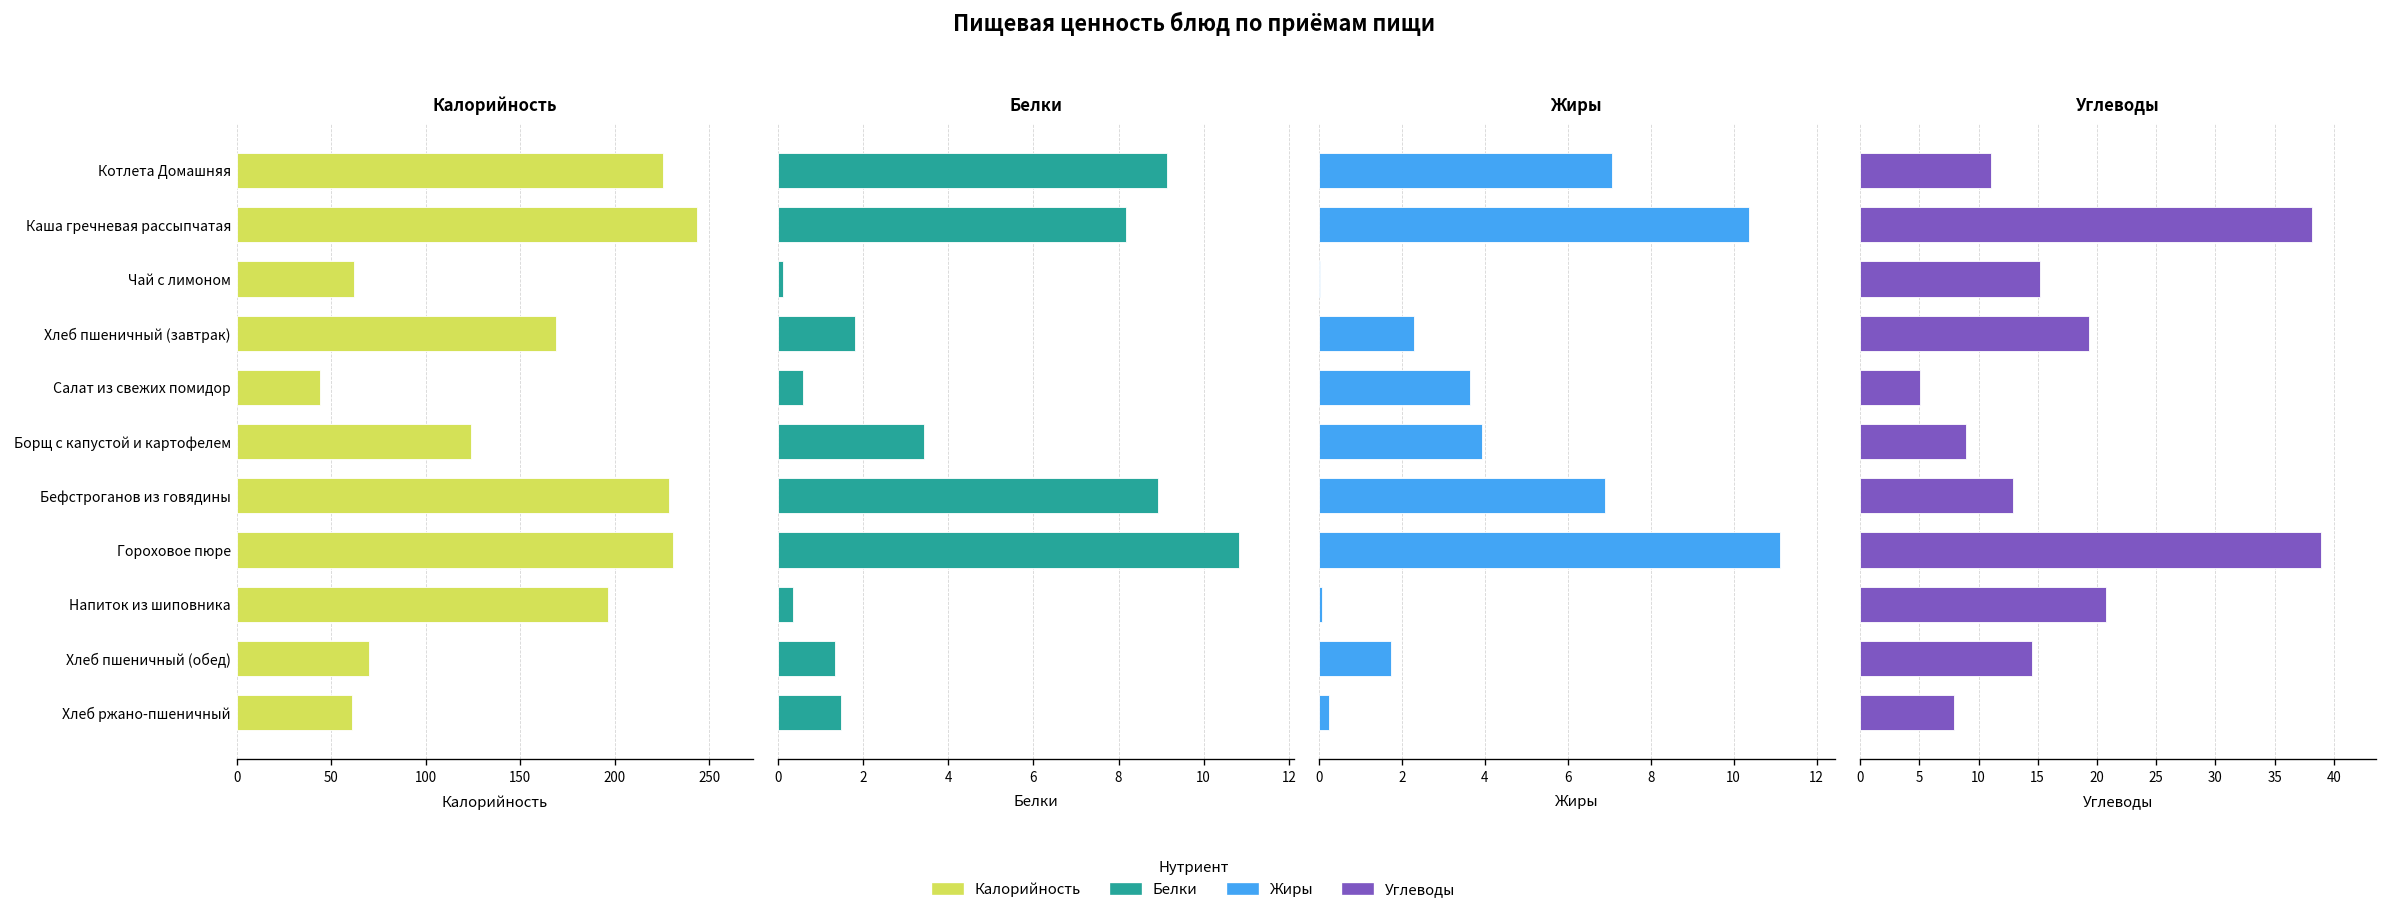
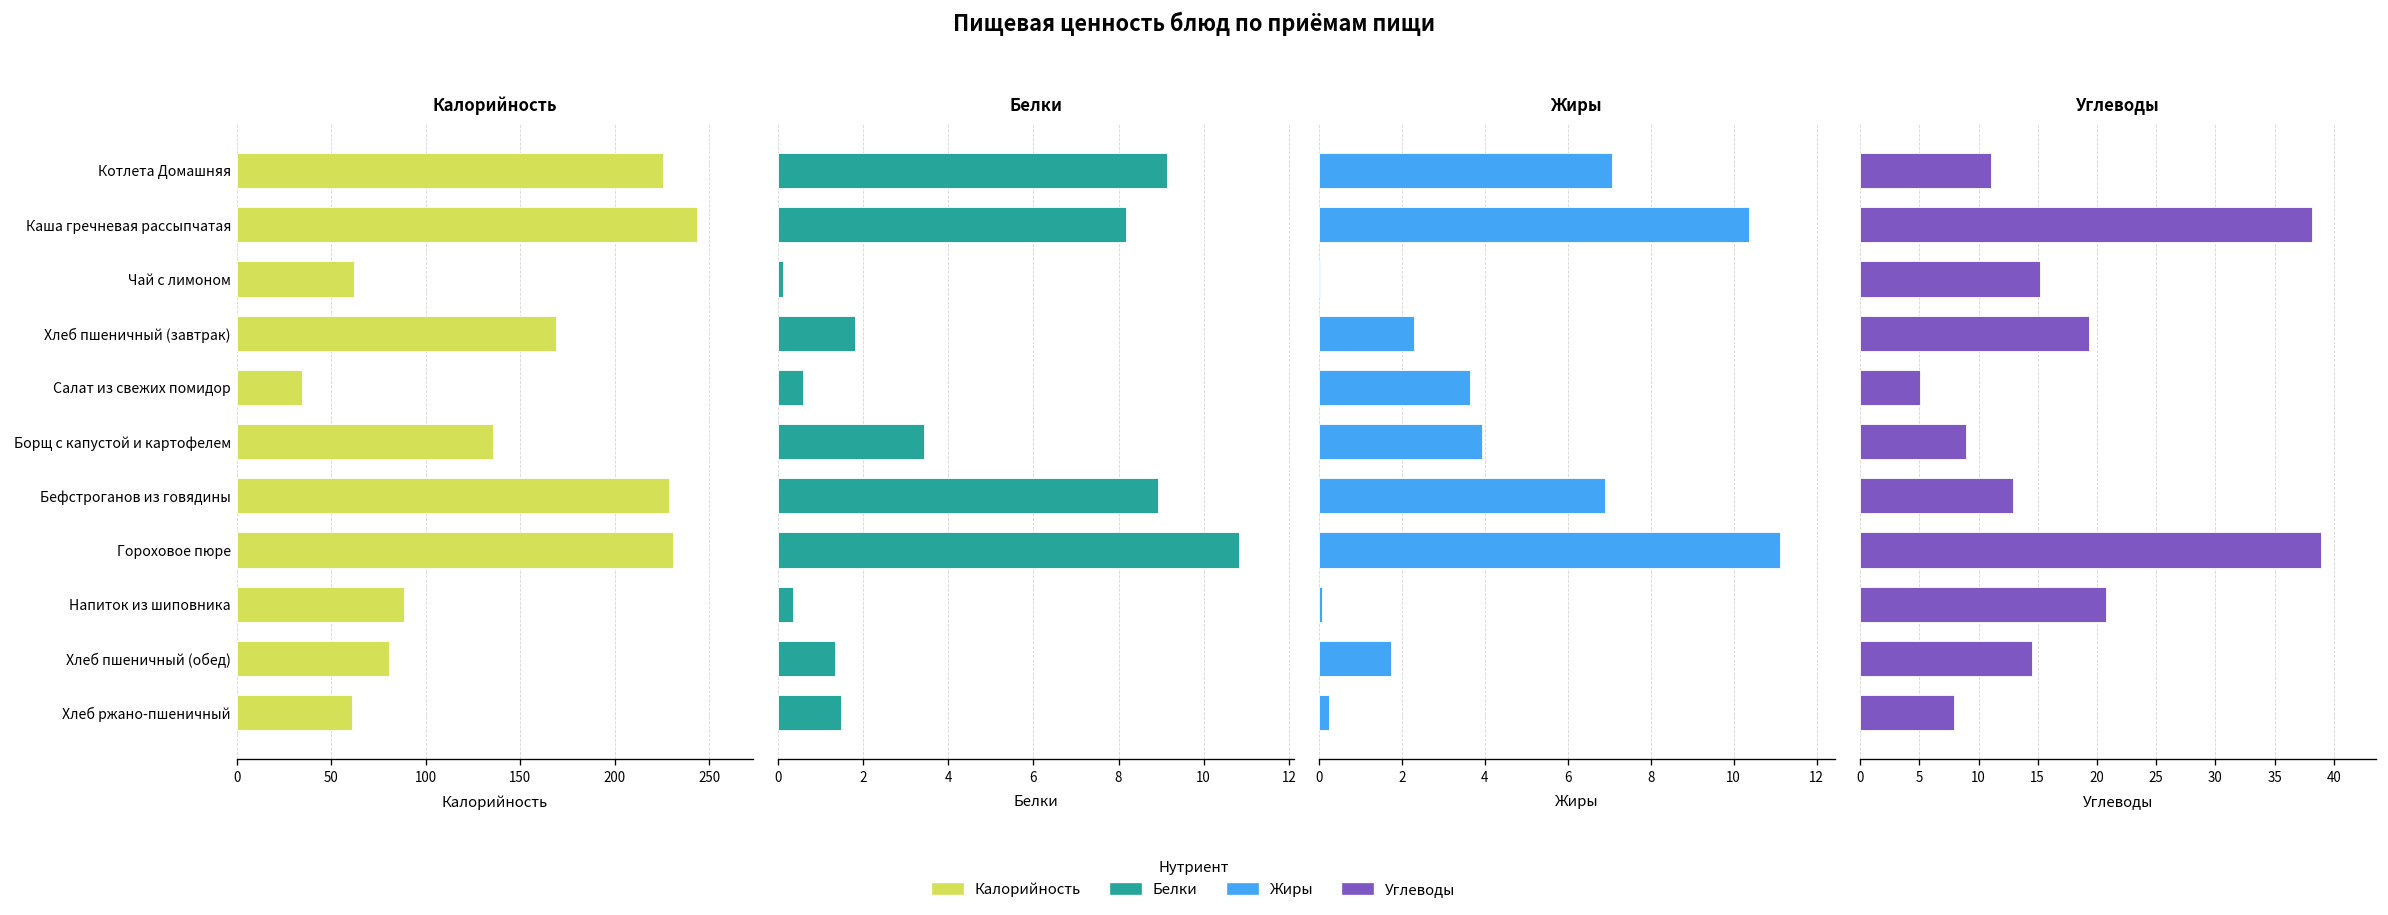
  {
    "Калорийность": {
      "Котлета Домашняя": 225,
      "Каша гречневая рассыпчатая": 244,
      "Чай с лимоном": 62,
      "Хлеб пшеничный (завтрак)": 169,
-     "Салат из свежих помидор": 44,
-     "Борщ с капустой и картофелем": 124,
+     "Салат из свежих помидор": 34,
+     "Борщ с капустой и картофелем": 135,
      "Бефстроганов из говядины": 229,
      "Гороховое пюре": 231,
-     "Напиток из шиповника": 197,
-     "Хлеб пшеничный (обед)": 70,
+     "Напиток из шиповника": 88,
+     "Хлеб пшеничный (обед)": 80,
      "Хлеб ржано-пшеничный": 61
    }
  }
